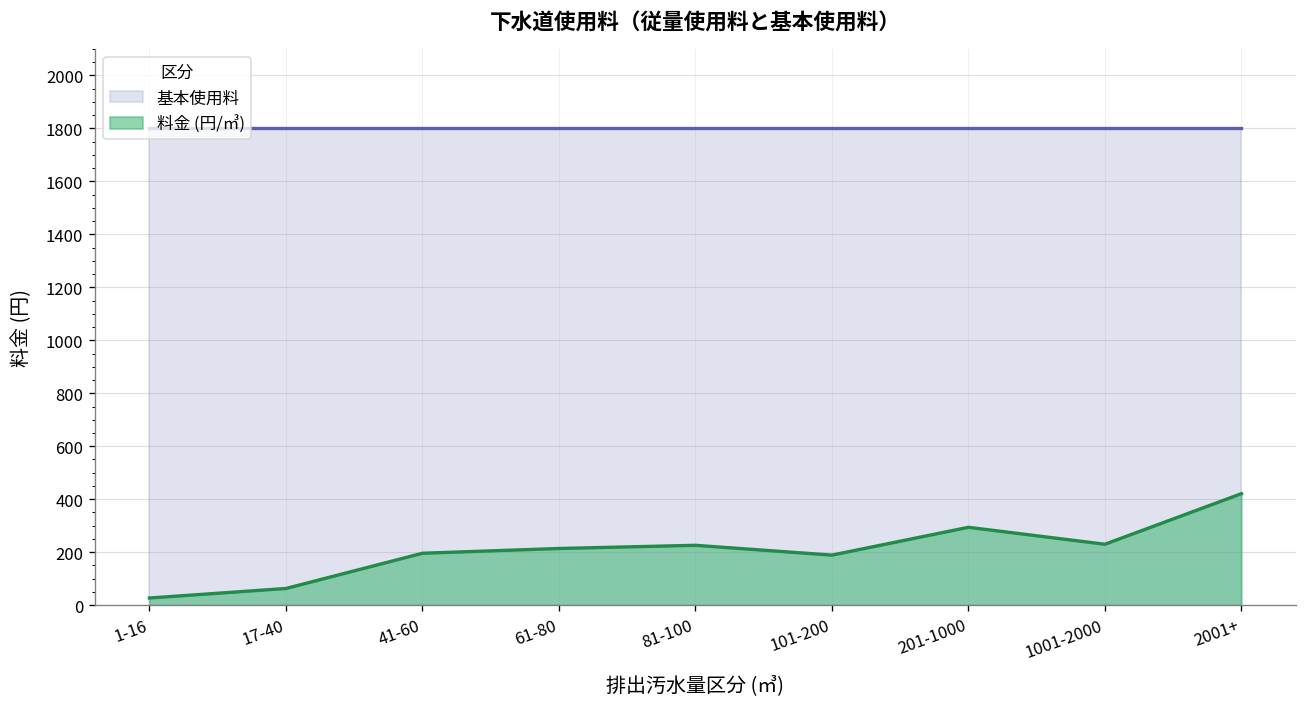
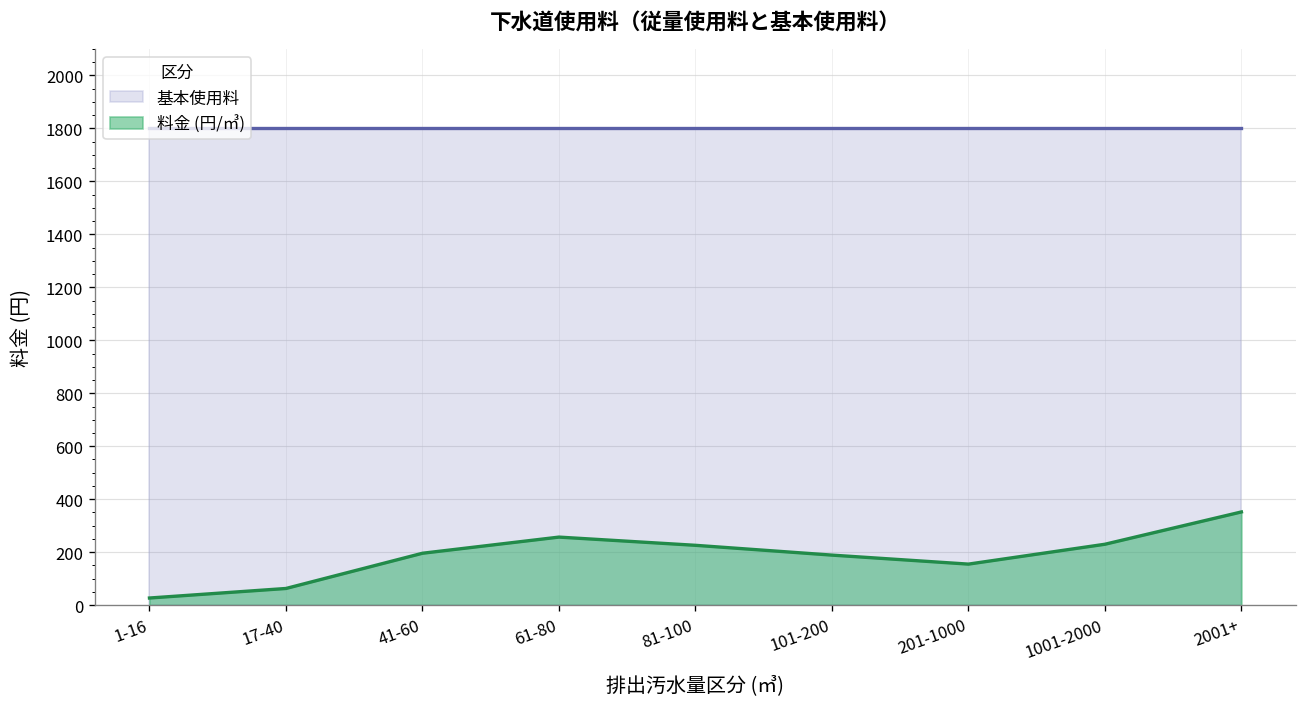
  {
    "基本使用料": {
      "17-40": 1800,
      "41-60": 1800,
      "61-80": 1800,
      "81-100": 1800,
      "101-200": 1800,
      "201-1000": 1800,
      "1001-2000": 1800,
      "2001+": 1800
    },
    "料金 (円/㎥)": {
      "1-16": 30,
      "17-40": 60,
      "41-60": 200,
-     "61-80": 210,
+     "61-80": 260,
      "81-100": 230,
      "101-200": 190,
-     "201-1000": 290,
+     "201-1000": 160,
      "1001-2000": 230,
-     "2001+": 420
+     "2001+": 350
    }
  }
